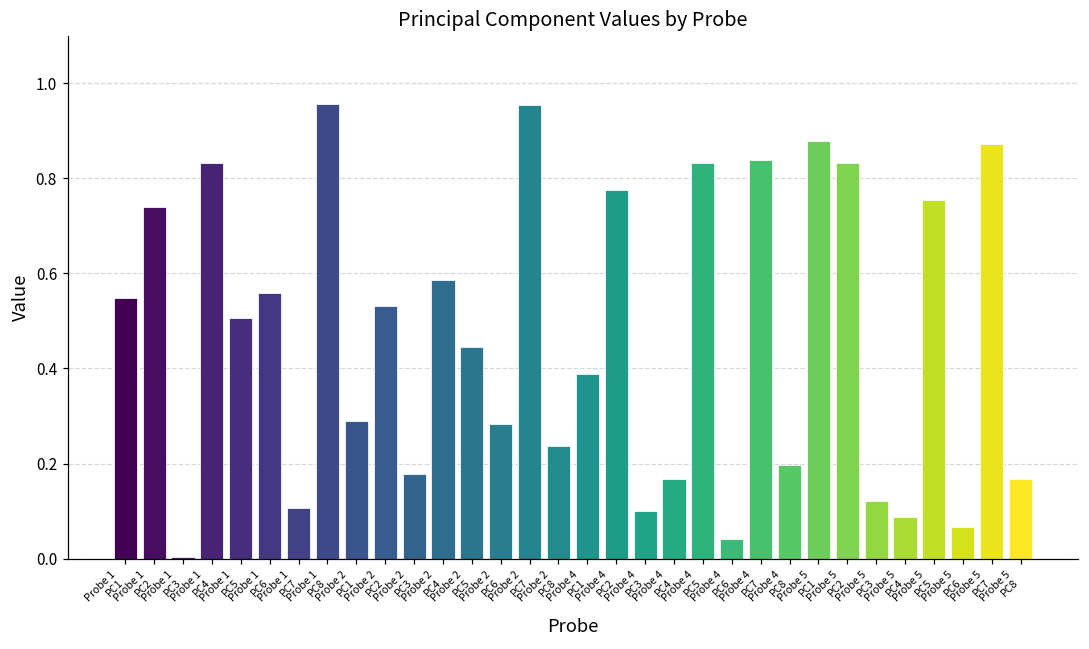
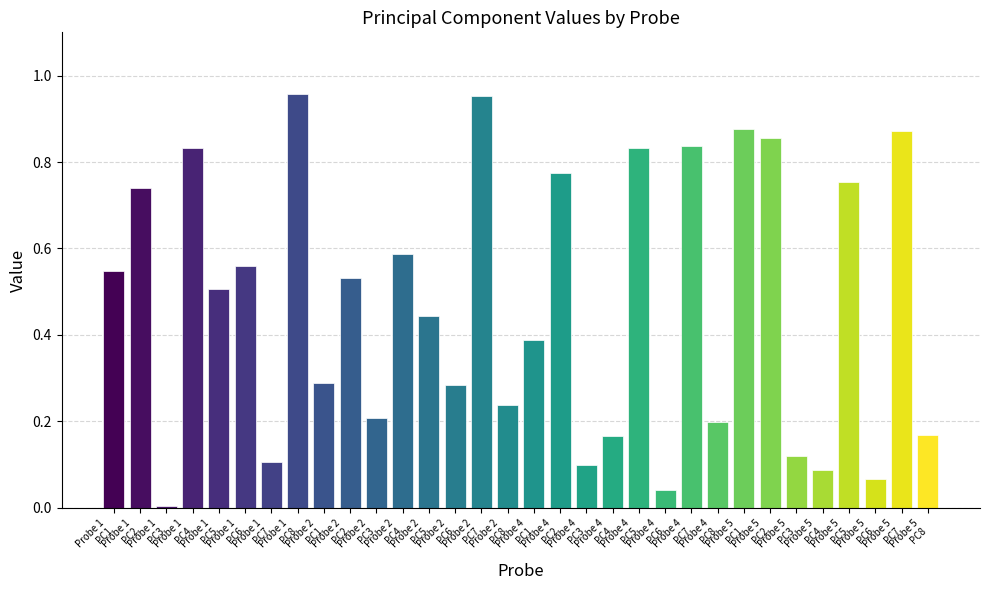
  {
    "Probe 1 PC1": 0.55,
    "Probe 1 PC2": 0.74,
    "Probe 1 PC4": 0.83,
    "Probe 1 PC5": 0.51,
    "Probe 1 PC6": 0.56,
    "Probe 1 PC7": 0.11,
    "Probe 1 PC8": 0.96,
    "Probe 2 PC1": 0.29,
    "Probe 2 PC2": 0.53,
-   "Probe 2 PC3": 0.18,
+   "Probe 2 PC3": 0.21,
    "Probe 2 PC4": 0.59,
    "Probe 2 PC5": 0.44,
    "Probe 2 PC6": 0.28,
    "Probe 2 PC7": 0.95,
    "Probe 2 PC8": 0.24,
    "Probe 4 PC1": 0.39,
    "Probe 4 PC2": 0.78,
    "Probe 4 PC3": 0.10,
    "Probe 4 PC4": 0.17,
    "Probe 4 PC5": 0.83,
    "Probe 4 PC6": 0.04,
    "Probe 4 PC7": 0.84,
    "Probe 4 PC8": 0.20,
    "Probe 5 PC1": 0.88,
-   "Probe 5 PC2": 0.83,
+   "Probe 5 PC2": 0.86,
    "Probe 5 PC3": 0.12,
    "Probe 5 PC4": 0.09,
    "Probe 5 PC5": 0.75,
    "Probe 5 PC6": 0.07,
    "Probe 5 PC7": 0.87,
    "Probe 5 PC8": 0.17
  }
